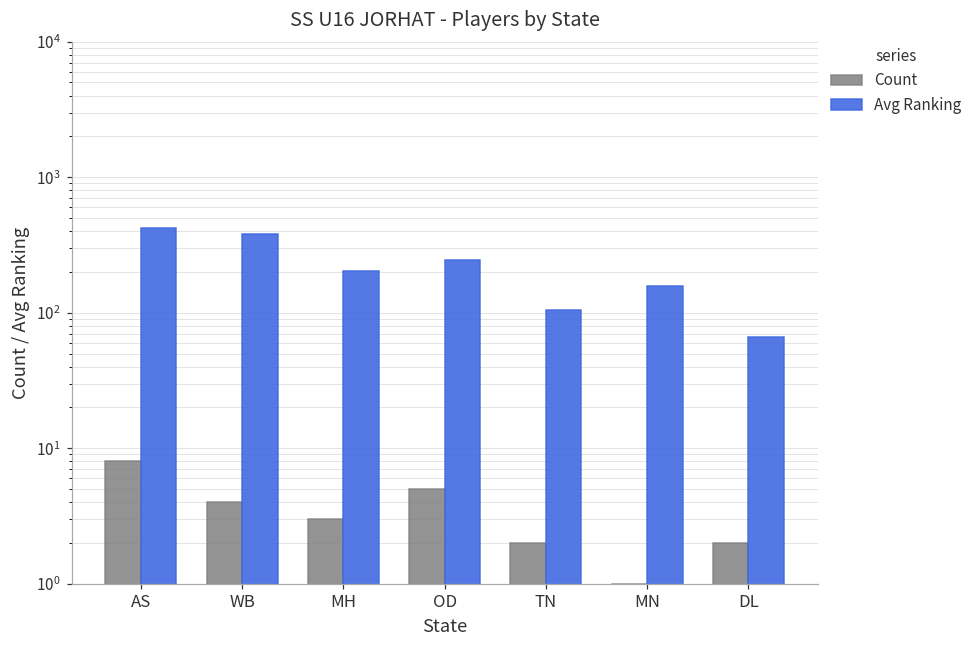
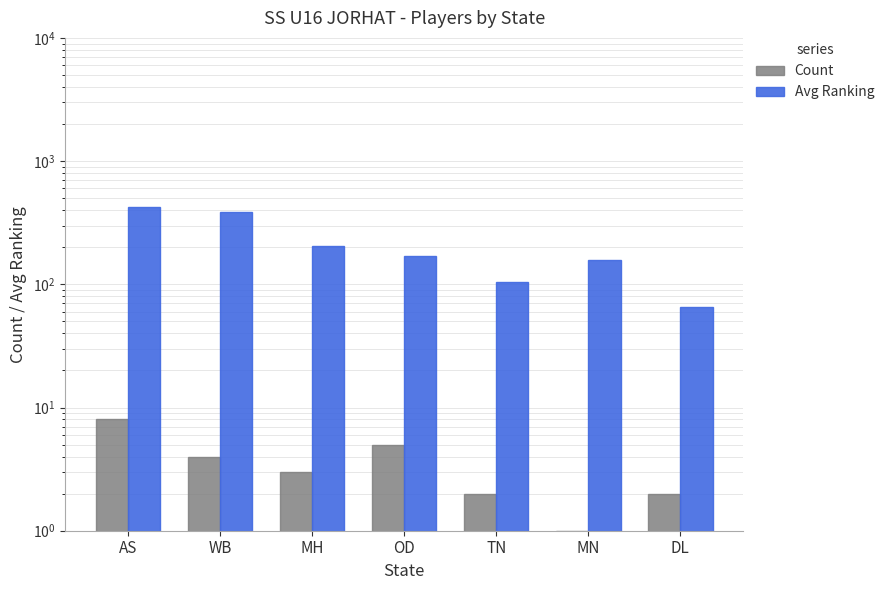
  {
    "Count": {
      "AS": 8,
      "WB": 4,
      "MH": 3,
      "OD": 5,
      "TN": 2,
      "MN": 1,
      "DL": 2
    },
    "Avg Ranking": {
      "AS": 420,
      "WB": 380,
      "MH": 200,
-     "OD": 240,
+     "OD": 170,
      "TN": 100,
      "MN": 160,
      "DL": 70
    }
  }
